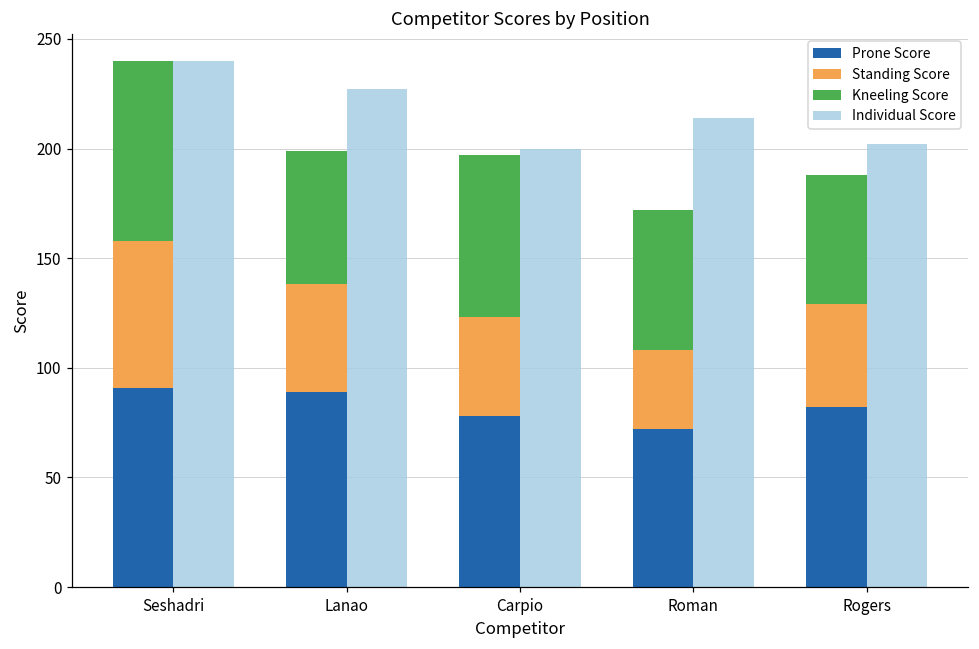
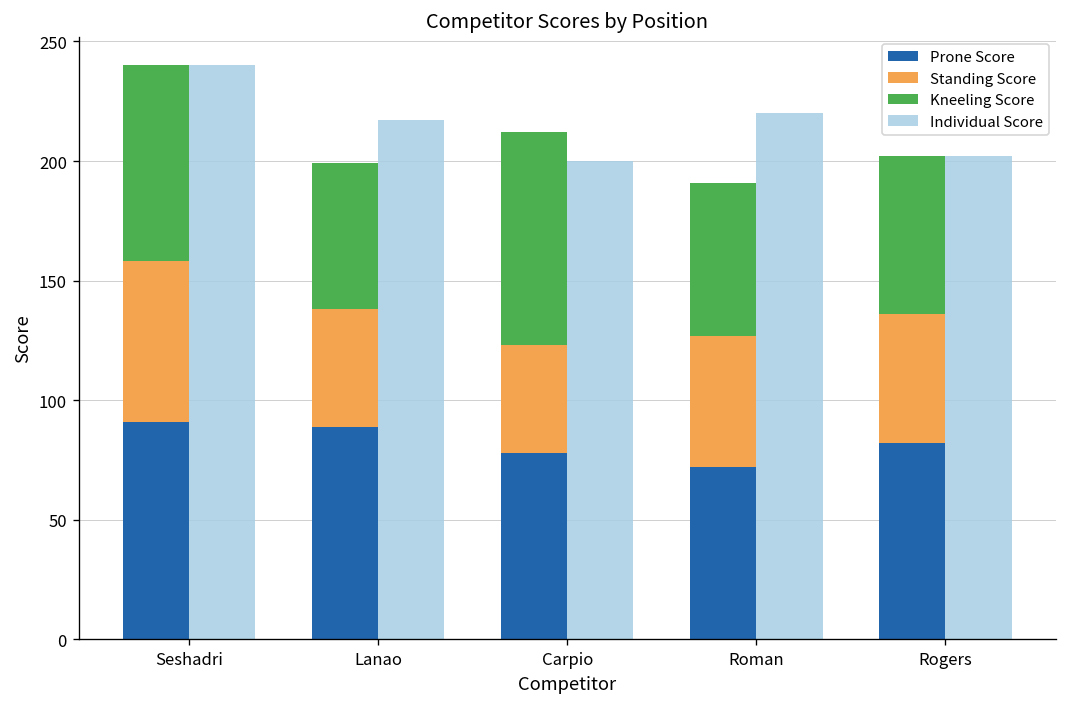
  {
    "Prone Score": {
      "Seshadri": 91,
      "Lanao": 89,
      "Carpio": 78,
      "Roman": 72,
      "Rogers": 82
    },
    "Standing Score": {
      "Seshadri": 67,
      "Lanao": 49,
      "Carpio": 45,
-     "Roman": 36,
-     "Rogers": 47
+     "Roman": 55,
+     "Rogers": 54
    },
    "Kneeling Score": {
      "Seshadri": 82,
      "Lanao": 61,
-     "Carpio": 74,
+     "Carpio": 89,
      "Roman": 64,
-     "Rogers": 59
+     "Rogers": 66
    },
    "Individual Score": {
      "Seshadri": 240,
-     "Lanao": 227,
+     "Lanao": 217,
      "Carpio": 200,
-     "Roman": 214,
+     "Roman": 220,
      "Rogers": 202
    }
  }
